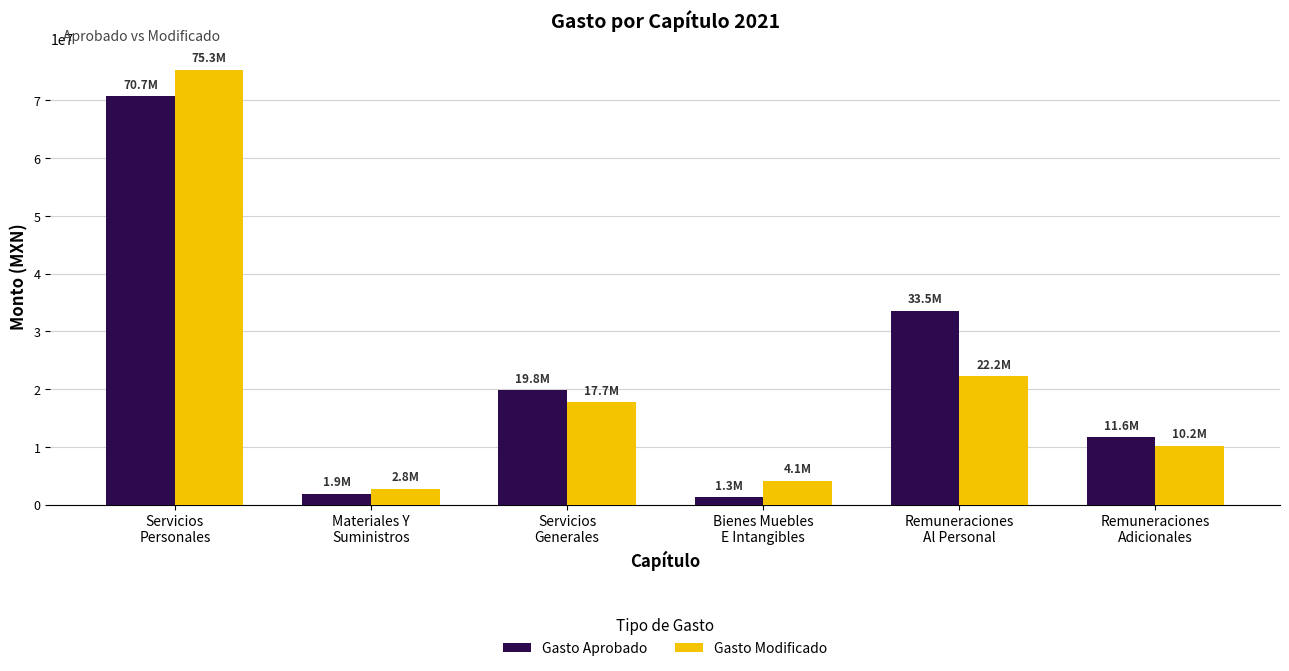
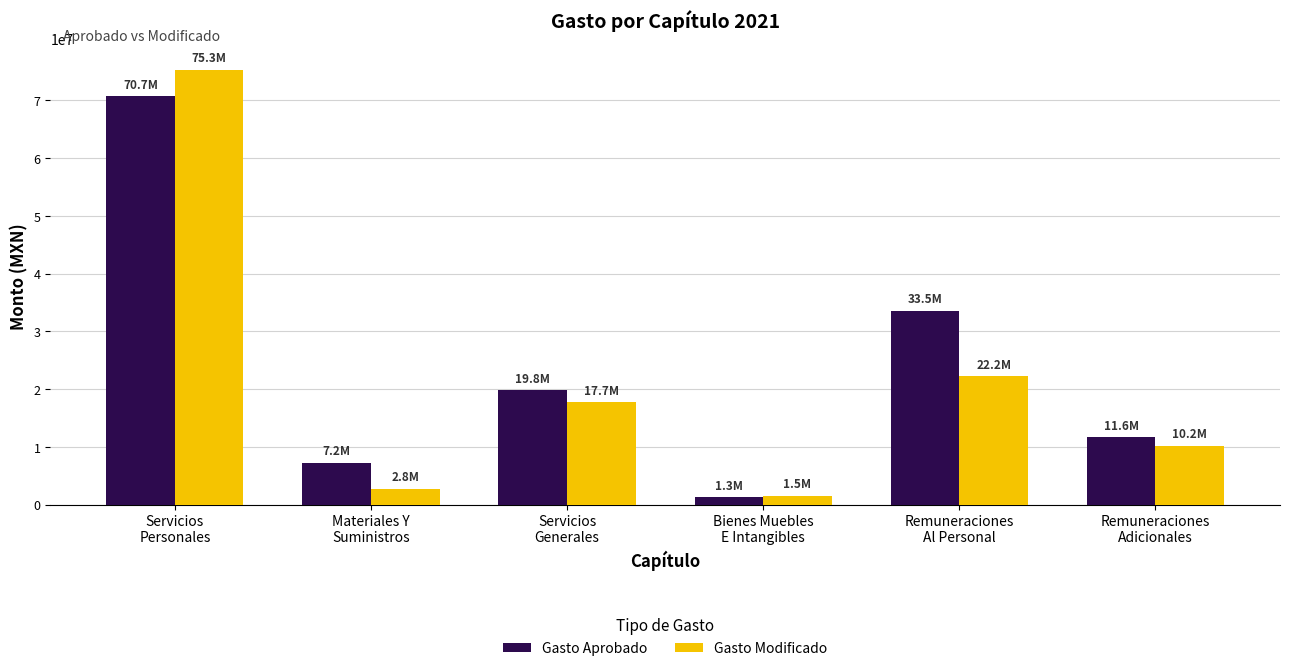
  {
    "Gasto Aprobado": {
      "Servicios Personales": "70.7M",
-     "Materiales Y Suministros": "1.9M",
+     "Materiales Y Suministros": "7.2M",
      "Servicios Generales": "19.8M",
      "Bienes Muebles E Intangibles": "1.3M",
      "Remuneraciones Al Personal": "33.5M",
      "Remuneraciones Adicionales": "11.6M"
    },
    "Gasto Modificado": {
      "Servicios Personales": "75.3M",
      "Materiales Y Suministros": "2.8M",
      "Servicios Generales": "17.7M",
-     "Bienes Muebles E Intangibles": "4.1M",
+     "Bienes Muebles E Intangibles": "1.5M",
      "Remuneraciones Al Personal": "22.2M",
      "Remuneraciones Adicionales": "10.2M"
    }
  }
